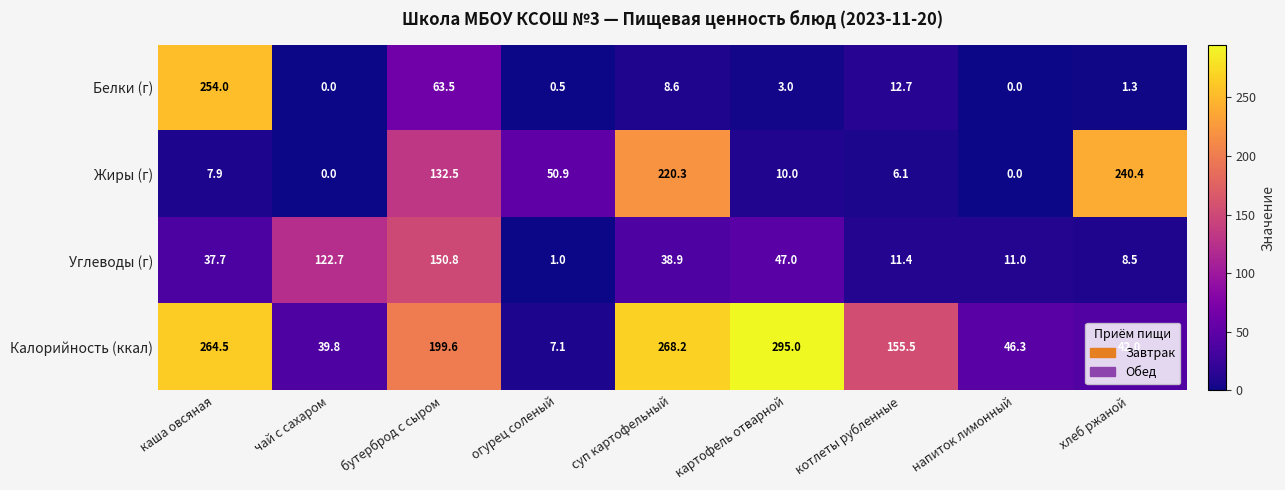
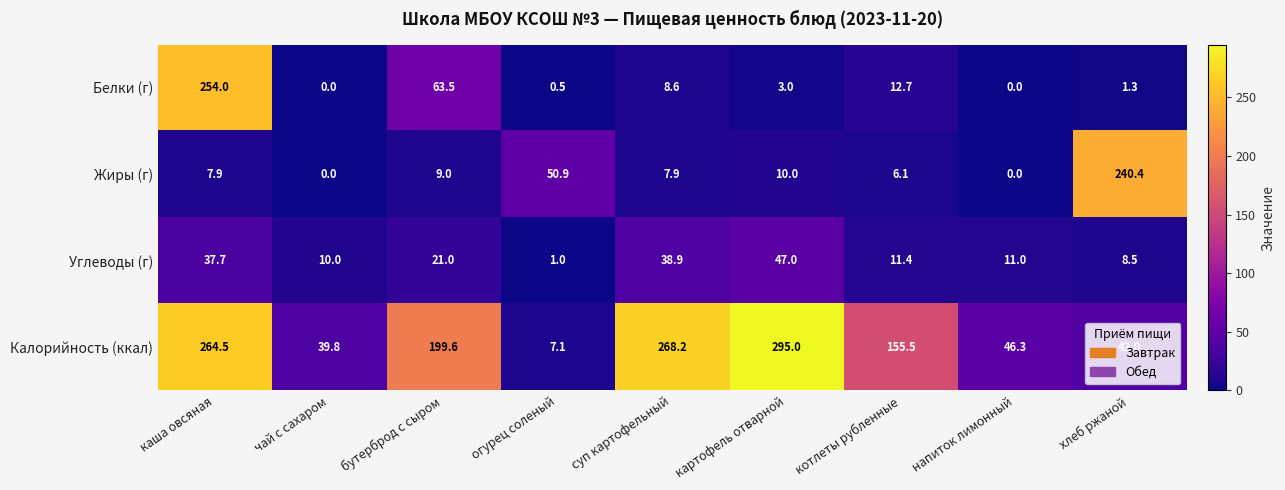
  {
    "Белки (г)": {
      "каша овсяная": 254.0,
      "чай с сахаром": 0.0,
      "бутерброд с сыром": 63.5,
      "огурец соленый": 0.5,
      "суп картофельный": 8.6,
      "картофель отварной": 3.0,
      "котлеты рубленные": 12.7,
      "напиток лимонный": 0.0,
      "хлеб ржаной": 1.3
    },
    "Жиры (г)": {
      "каша овсяная": 7.9,
      "чай с сахаром": 0.0,
-     "бутерброд с сыром": 132.5,
+     "бутерброд с сыром": 9.0,
      "огурец соленый": 50.9,
-     "суп картофельный": 220.3,
+     "суп картофельный": 7.9,
      "картофель отварной": 10.0,
      "котлеты рубленные": 6.1,
      "напиток лимонный": 0.0,
      "хлеб ржаной": 240.4
    },
    "Углеводы (г)": {
      "каша овсяная": 37.7,
-     "чай с сахаром": 122.7,
-     "бутерброд с сыром": 150.8,
+     "чай с сахаром": 10.0,
+     "бутерброд с сыром": 21.0,
      "огурец соленый": 1.0,
      "суп картофельный": 38.9,
      "картофель отварной": 47.0,
      "котлеты рубленные": 11.4,
      "напиток лимонный": 11.0,
      "хлеб ржаной": 8.5
    },
    "Калорийность (ккал)": {
      "каша овсяная": 264.5,
      "чай с сахаром": 39.8,
      "бутерброд с сыром": 199.6,
      "огурец соленый": 7.1,
      "суп картофельный": 268.2,
      "картофель отварной": 295.0,
      "котлеты рубленные": 155.5,
      "напиток лимонный": 46.3
    }
  }
